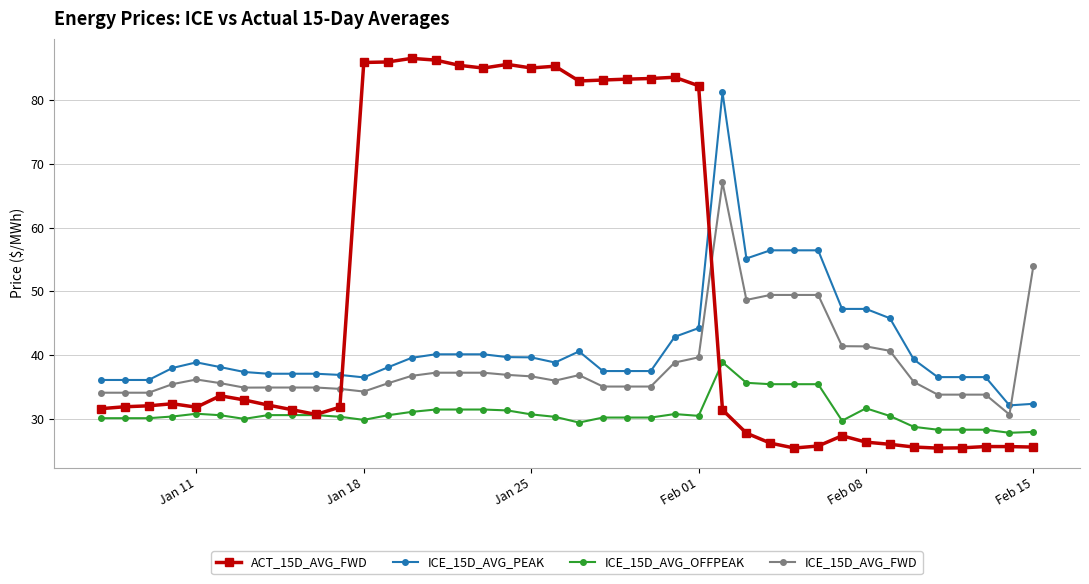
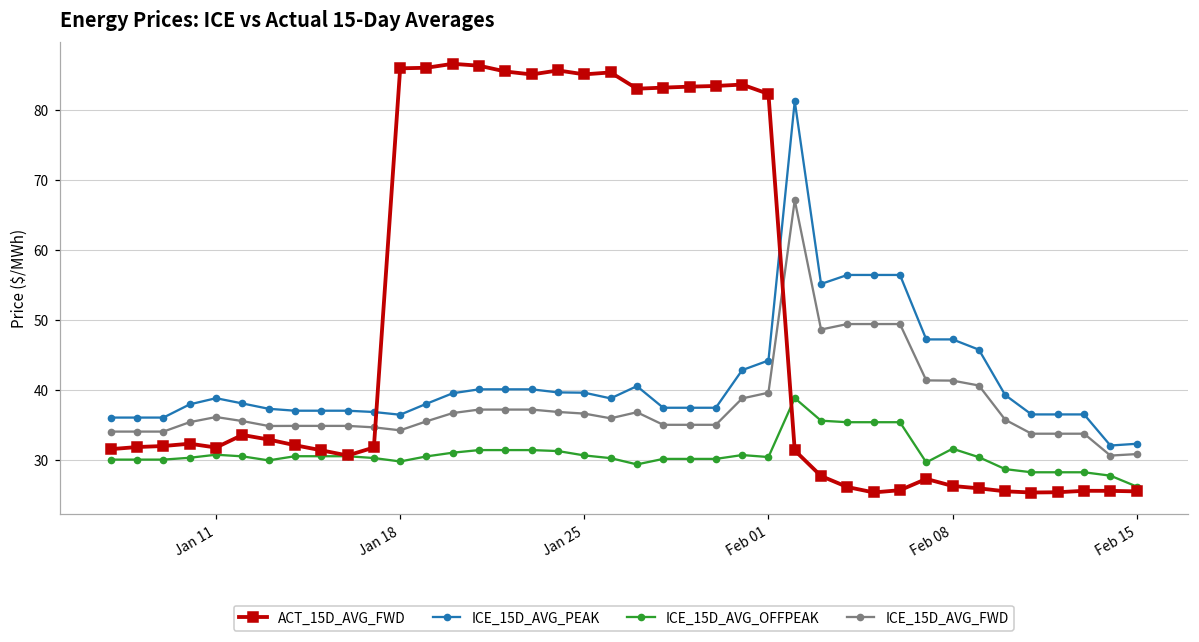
  {
    "ACT_15D_AVG_FWD": {
      "Jan 11": 32,
      "Jan 18": 86,
      "Jan 25": 85,
      "Feb 01": 82,
      "Feb 08": 26,
      "Feb 15": 26
    },
    "ICE_15D_AVG_PEAK": {
      "Jan 11": 39,
      "Jan 18": 36,
      "Jan 25": 40,
      "Feb 01": 44,
      "Feb 08": 47,
      "Feb 15": 32
    },
    "ICE_15D_AVG_OFFPEAK": {
      "Jan 11": 31,
      "Jan 18": 30,
      "Jan 25": 31,
      "Feb 01": 30,
      "Feb 08": 32,
-     "Feb 15": 28
+     "Feb 15": 26
    },
    "ICE_15D_AVG_FWD": {
      "Jan 11": 36,
      "Jan 18": 34,
      "Jan 25": 37,
      "Feb 01": 40,
      "Feb 08": 41,
-     "Feb 15": 54
+     "Feb 15": 31
    }
  }
